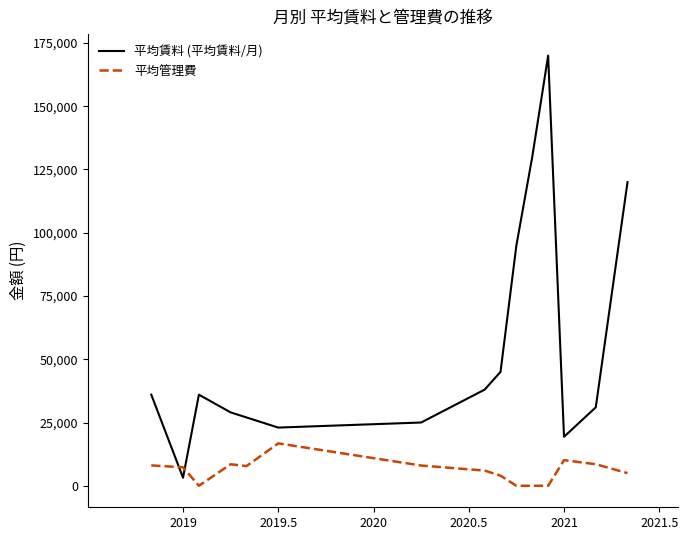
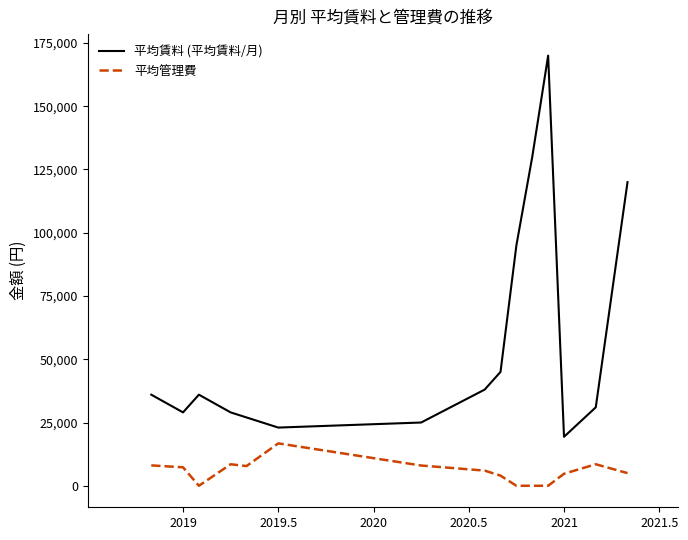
  {
    "平均賃料 (平均賃料/月)": {
-     "2019": "3,000",
+     "2019": "29,000",
      "2019.5": "23,000",
      "2021": "19,000"
    },
    "平均管理費": {
      "2019": "7,000",
      "2019.5": "17,000",
-     "2021": "10,000"
+     "2021": "5,000"
    }
  }
